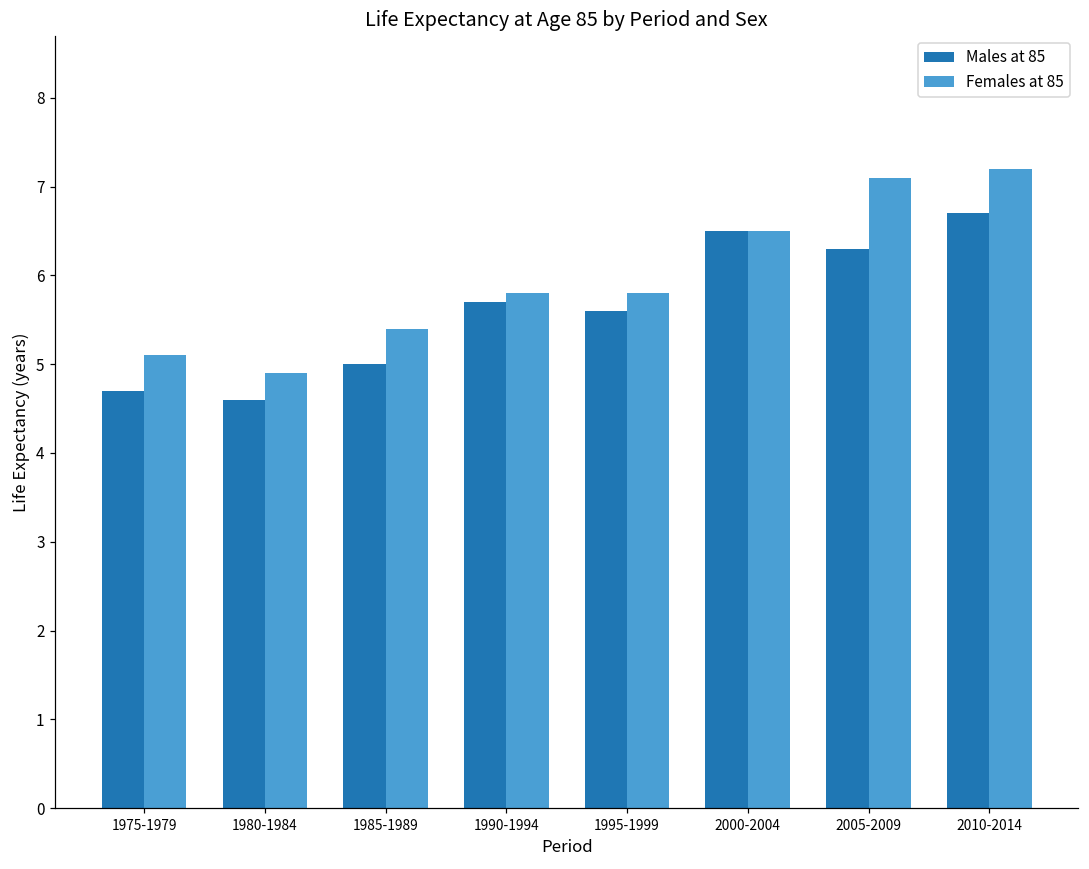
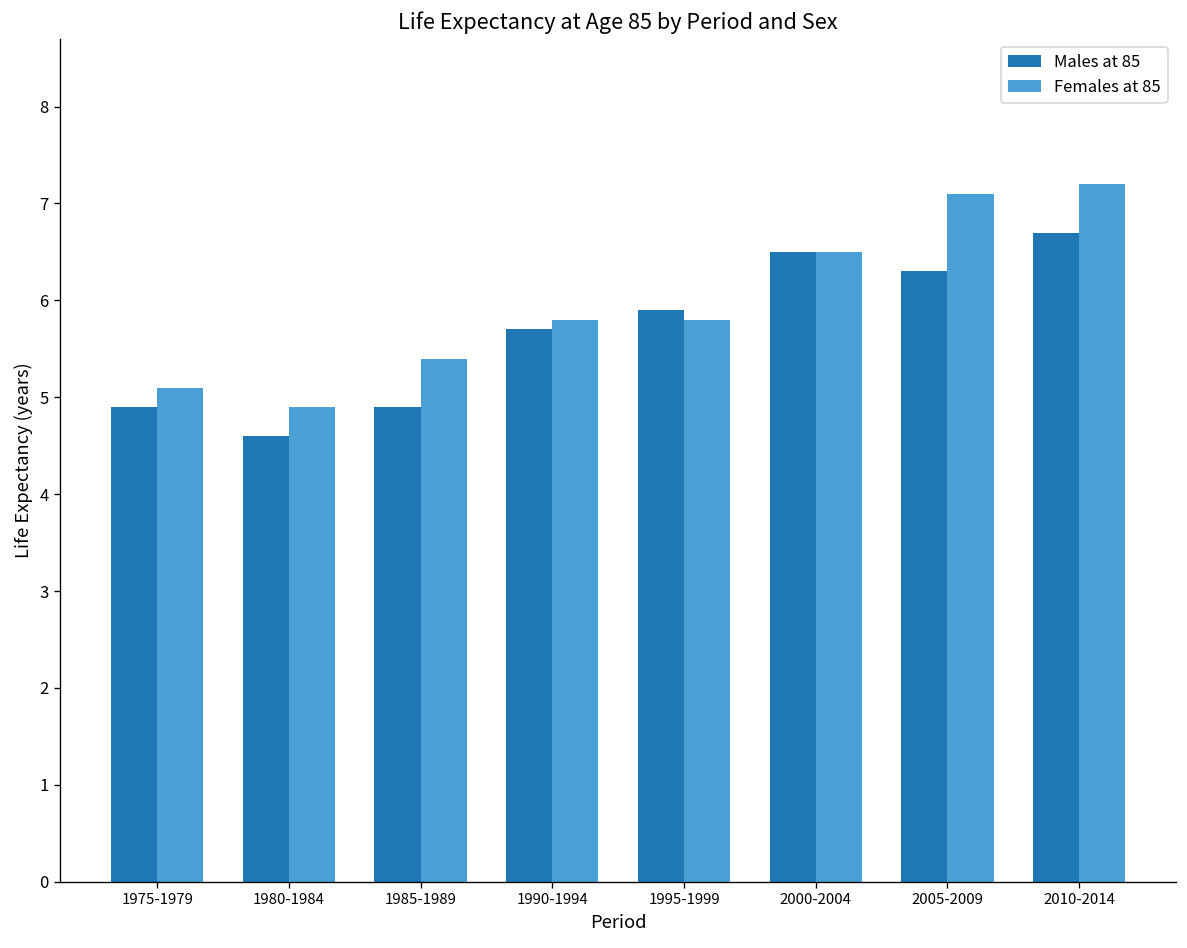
  {
    "Males at 85": {
-     "1975-1979": 4.7,
+     "1975-1979": 4.9,
      "1980-1984": 4.6,
-     "1985-1989": 5.0,
+     "1985-1989": 4.9,
      "1990-1994": 5.7,
-     "1995-1999": 5.6,
+     "1995-1999": 5.9,
      "2000-2004": 6.5,
      "2005-2009": 6.3,
      "2010-2014": 6.7
    },
    "Females at 85": {
      "1975-1979": 5.1,
      "1980-1984": 4.9,
      "1985-1989": 5.4,
      "1990-1994": 5.8,
      "1995-1999": 5.8,
      "2000-2004": 6.5,
      "2005-2009": 7.1,
      "2010-2014": 7.2
    }
  }
